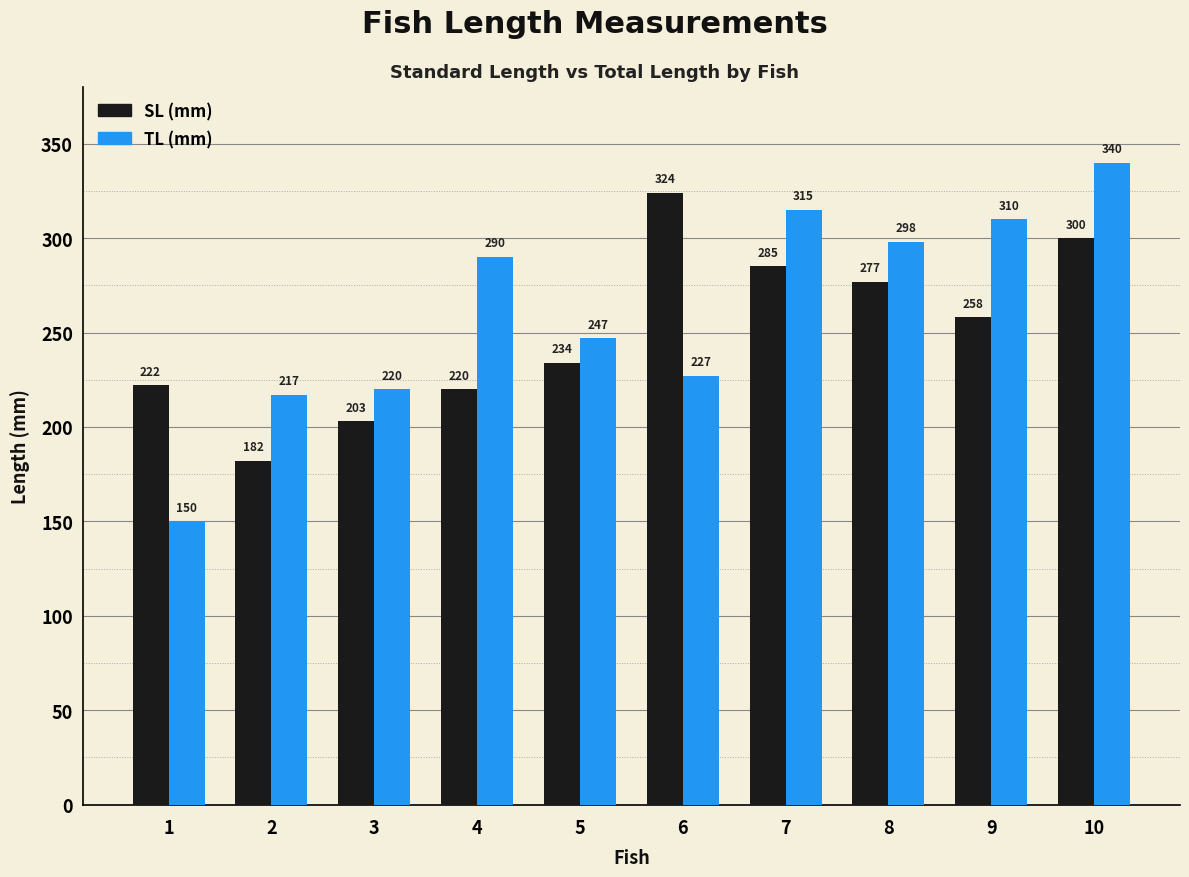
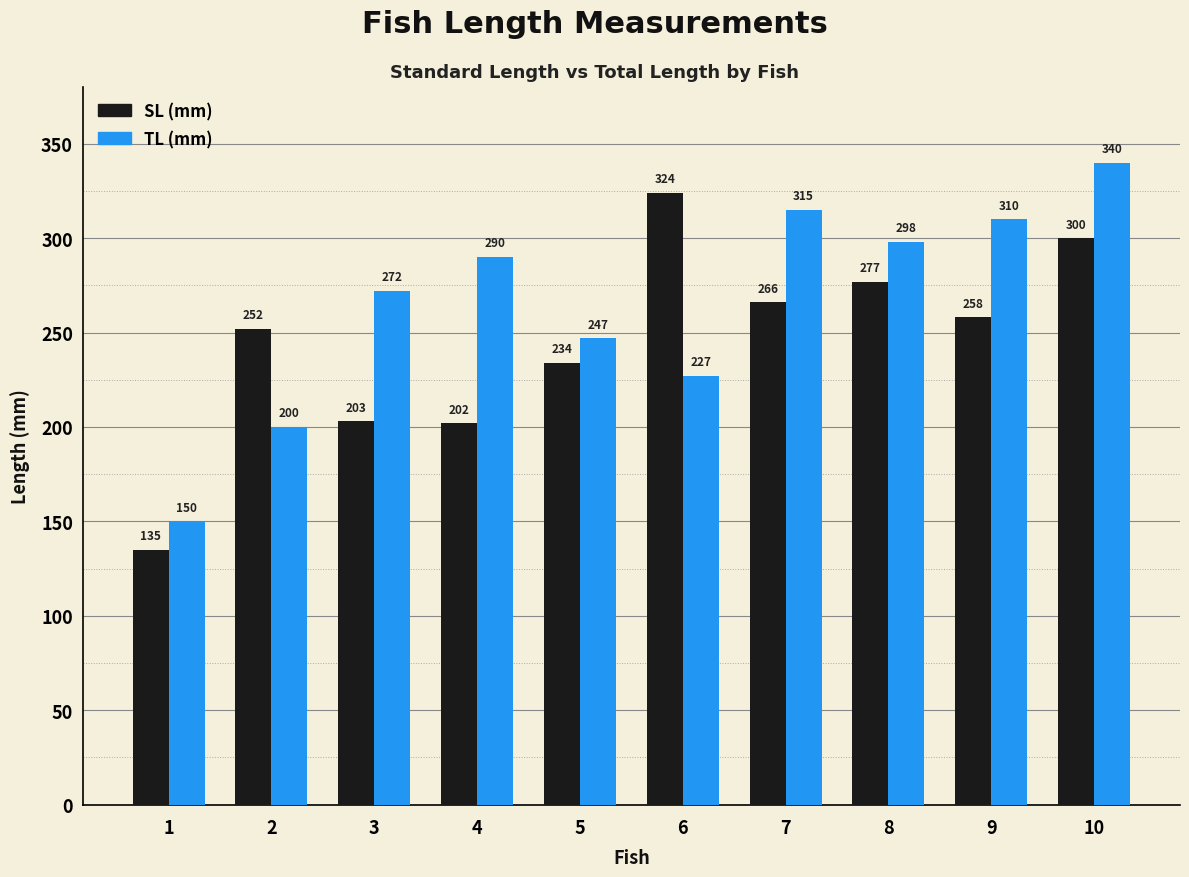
  {
    "SL (mm)": {
-     "1": 222,
-     "2": 182,
+     "1": 135,
+     "2": 252,
      "3": 203,
-     "4": 220,
+     "4": 202,
      "5": 234,
      "6": 324,
-     "7": 285,
+     "7": 266,
      "8": 277,
      "9": 258,
      "10": 300
    },
    "TL (mm)": {
      "1": 150,
-     "2": 217,
-     "3": 220,
+     "2": 200,
+     "3": 272,
      "4": 290,
      "5": 247,
      "6": 227,
      "7": 315,
      "8": 298,
      "9": 310,
      "10": 340
    }
  }
